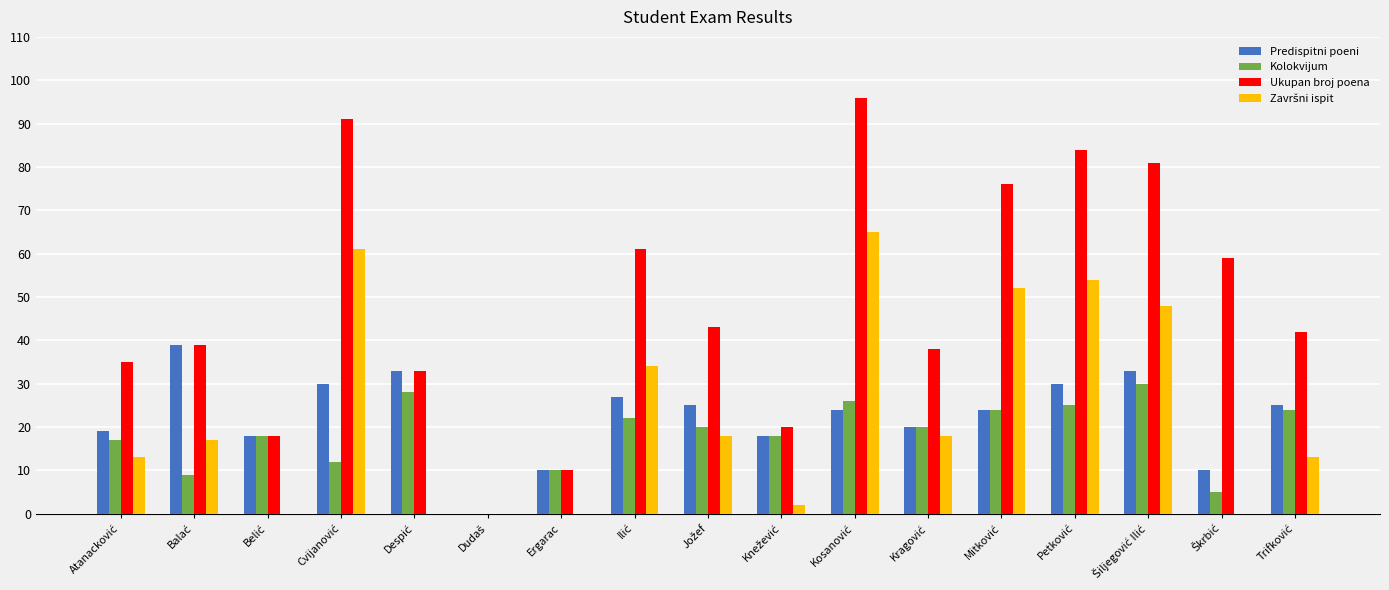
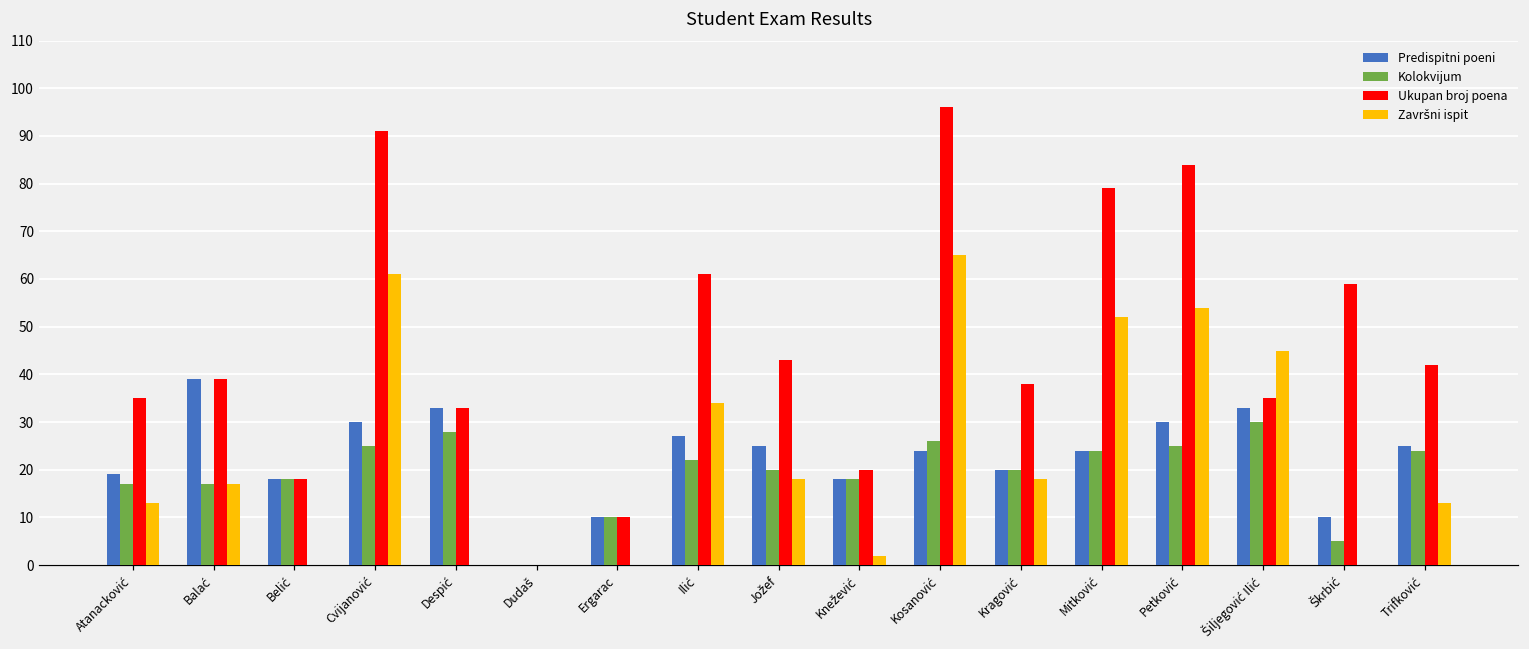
  {
    "Predispitni poeni": {
      "Atanacković": 19,
      "Balać": 39,
      "Belić": 18,
      "Cvijanović": 30,
      "Despić": 33,
      "Dudaš": 0,
      "Ergarac": 10,
      "Ilić": 27,
      "Jožef": 25,
      "Knežević": 18,
      "Kosanović": 24,
      "Kragović": 20,
      "Mitković": 24,
      "Petković": 30,
      "Šiljegović Ilić": 33,
      "Škrbić": 10,
      "Trifković": 25
    },
    "Kolokvijum": {
      "Atanacković": 17,
-     "Balać": 9,
+     "Balać": 17,
      "Belić": 18,
-     "Cvijanović": 12,
+     "Cvijanović": 25,
      "Despić": 28,
      "Dudaš": 0,
      "Ergarac": 10,
      "Ilić": 22,
      "Jožef": 20,
      "Knežević": 18,
      "Kosanović": 26,
      "Kragović": 20,
      "Mitković": 24,
      "Petković": 25,
      "Šiljegović Ilić": 30,
      "Škrbić": 5,
      "Trifković": 24
    },
    "Ukupan broj poena": {
      "Atanacković": 35,
      "Balać": 39,
      "Belić": 18,
      "Cvijanović": 91,
      "Despić": 33,
      "Dudaš": 0,
      "Ergarac": 10,
      "Ilić": 61,
      "Jožef": 43,
      "Knežević": 20,
      "Kosanović": 96,
      "Kragović": 38,
-     "Mitković": 76,
+     "Mitković": 79,
      "Petković": 84,
-     "Šiljegović Ilić": 81,
+     "Šiljegović Ilić": 35,
      "Škrbić": 59,
      "Trifković": 42
    },
    "Završni ispit": {
      "Atanacković": 13,
      "Balać": 17,
      "Belić": 0,
      "Cvijanović": 61,
      "Despić": 0,
      "Dudaš": 0,
      "Ergarac": 0,
      "Ilić": 34,
      "Jožef": 18,
      "Knežević": 2,
      "Kosanović": 65,
      "Kragović": 18,
      "Mitković": 52,
      "Petković": 54,
-     "Šiljegović Ilić": 48,
+     "Šiljegović Ilić": 45,
      "Škrbić": 0,
      "Trifković": 13
    }
  }
